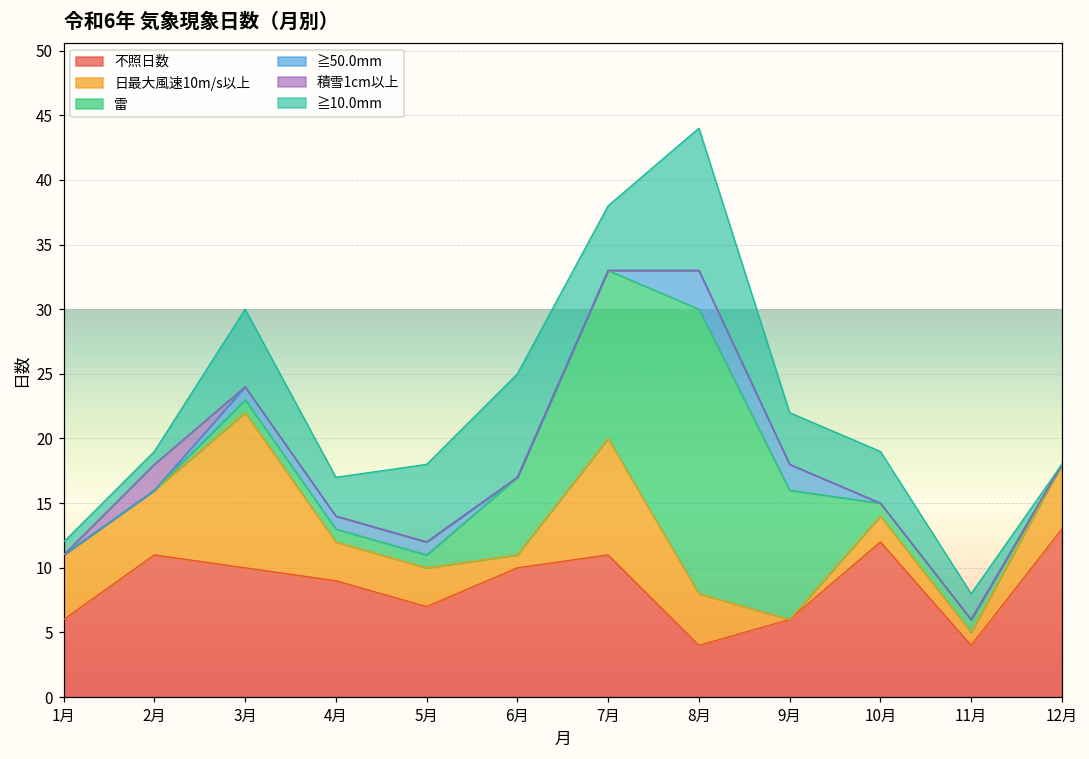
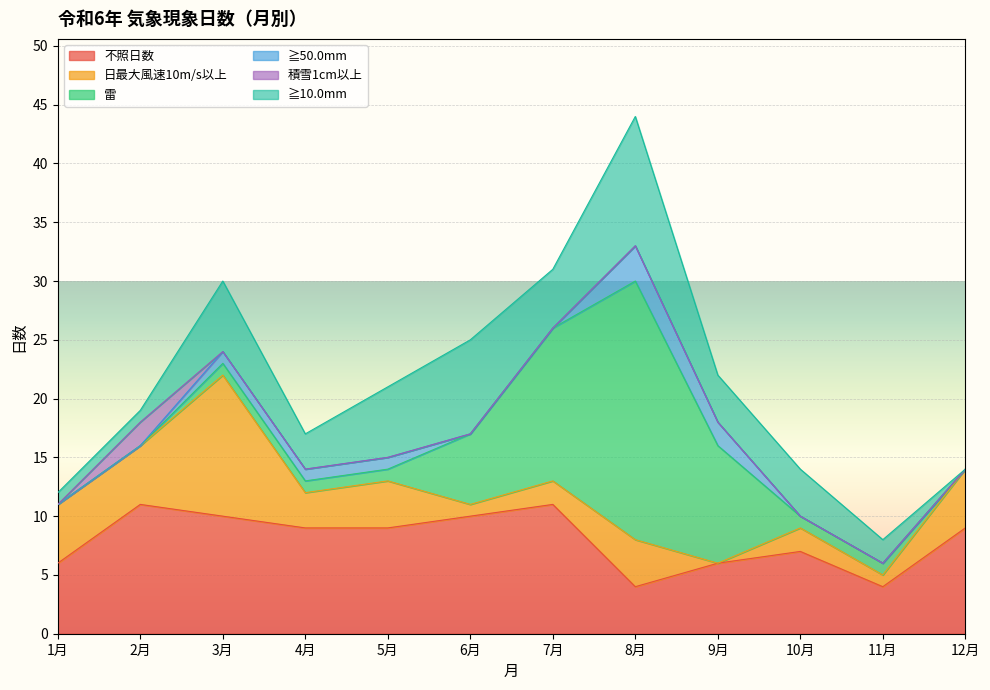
  {
    "不照日数": {
      "1月": 6,
      "2月": 11,
      "3月": 10,
      "4月": 9,
-     "5月": 7,
+     "5月": 9,
      "6月": 10,
      "7月": 11,
      "8月": 4,
-     "10月": 12,
+     "10月": 7,
      "11月": 4,
-     "12月": 13
+     "12月": 9
    },
    "日最大風速10m/s以上": {
      "3月": 12,
      "4月": 3,
-     "5月": 3,
+     "5月": 4,
      "6月": 1,
-     "7月": 9,
+     "7月": 2,
      "8月": 4,
      "10月": 2,
      "11月": 1
    },
    "積雪1cm以上": {
      "2月": 2
    }
  }
